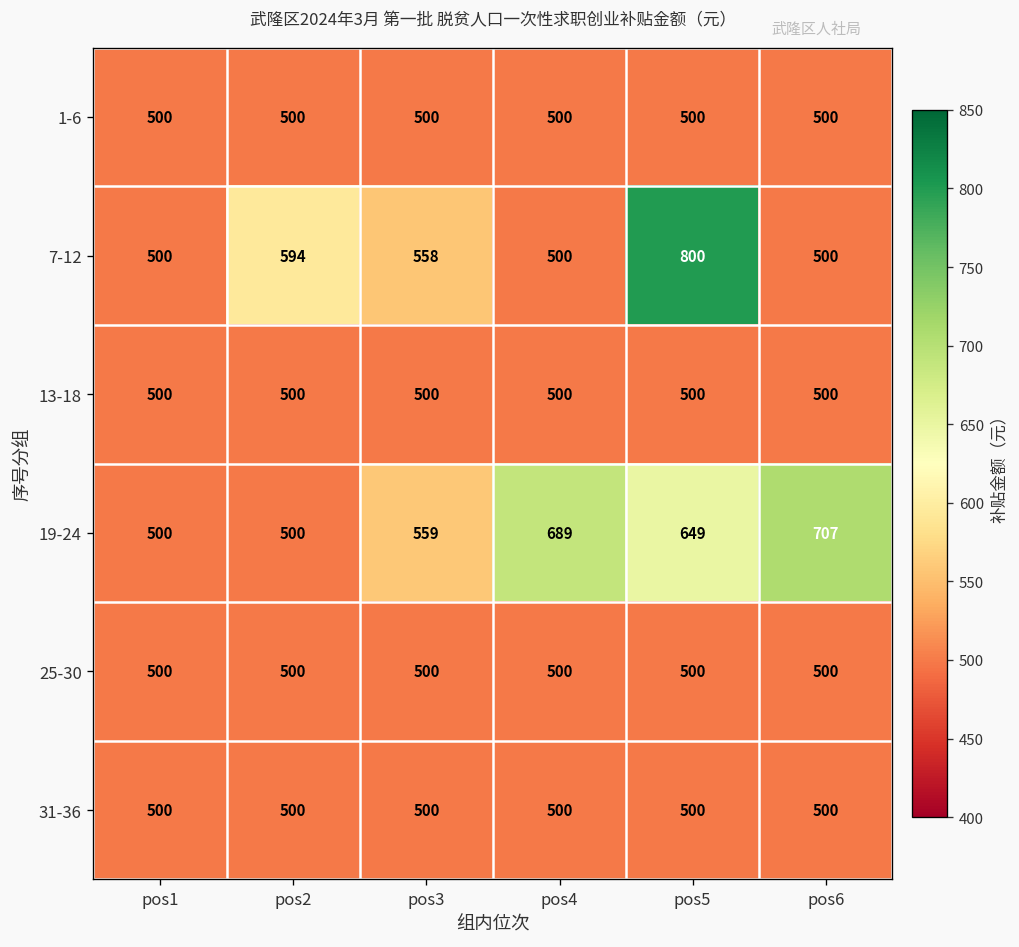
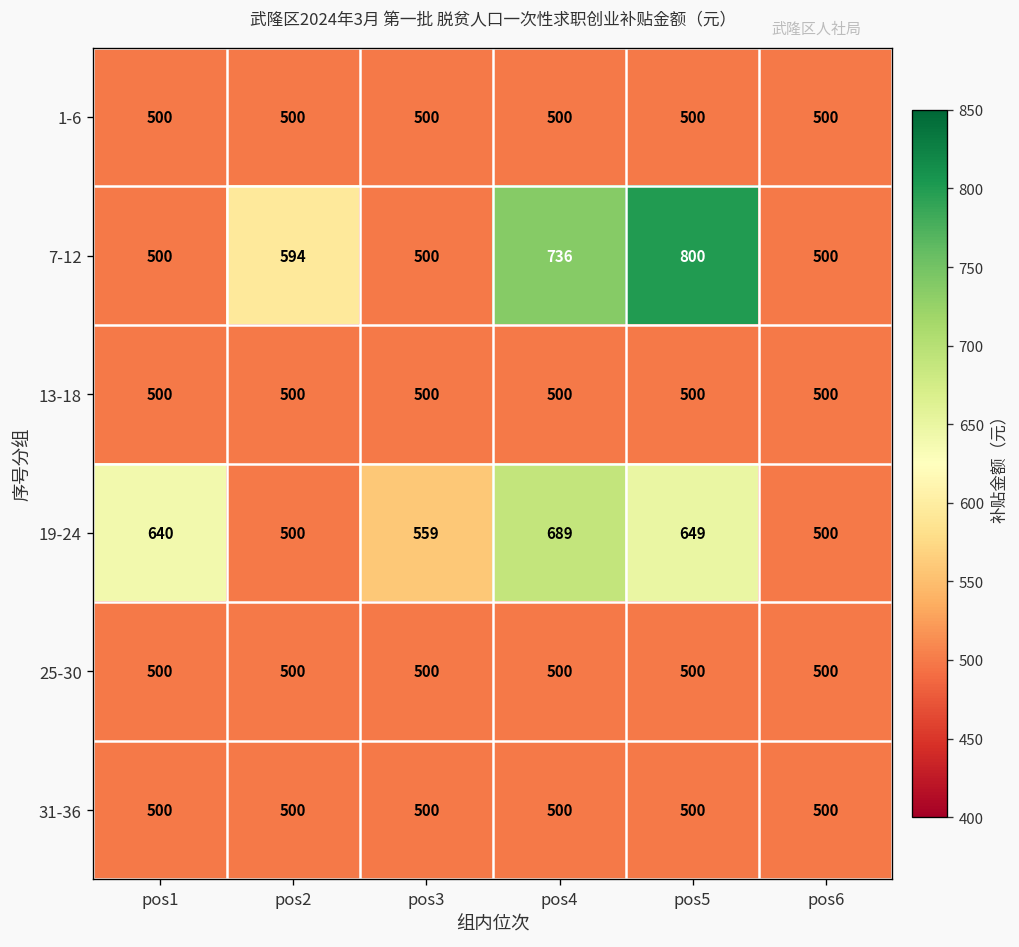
  {
    "1-6": {
      "pos1": 500,
      "pos2": 500,
      "pos3": 500,
      "pos4": 500,
      "pos5": 500,
      "pos6": 500
    },
    "7-12": {
      "pos1": 500,
      "pos2": 594,
-     "pos3": 558,
-     "pos4": 500,
+     "pos3": 500,
+     "pos4": 736,
      "pos5": 800,
      "pos6": 500
    },
    "13-18": {
      "pos1": 500,
      "pos2": 500,
      "pos3": 500,
      "pos4": 500,
      "pos5": 500,
      "pos6": 500
    },
    "19-24": {
-     "pos1": 500,
+     "pos1": 640,
      "pos2": 500,
      "pos3": 559,
      "pos4": 689,
      "pos5": 649,
-     "pos6": 707
+     "pos6": 500
    },
    "25-30": {
      "pos1": 500,
      "pos2": 500,
      "pos3": 500,
      "pos4": 500,
      "pos5": 500,
      "pos6": 500
    },
    "31-36": {
      "pos1": 500,
      "pos2": 500,
      "pos3": 500,
      "pos4": 500,
      "pos5": 500,
      "pos6": 500
    }
  }
